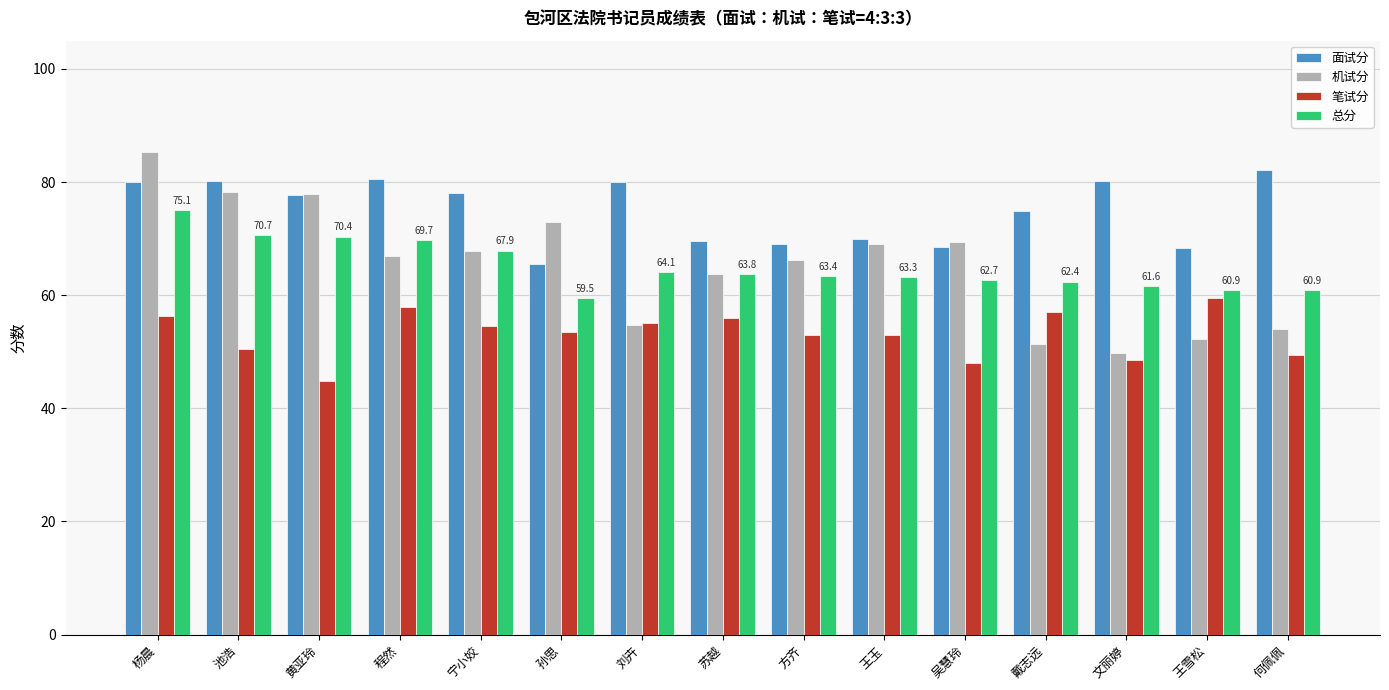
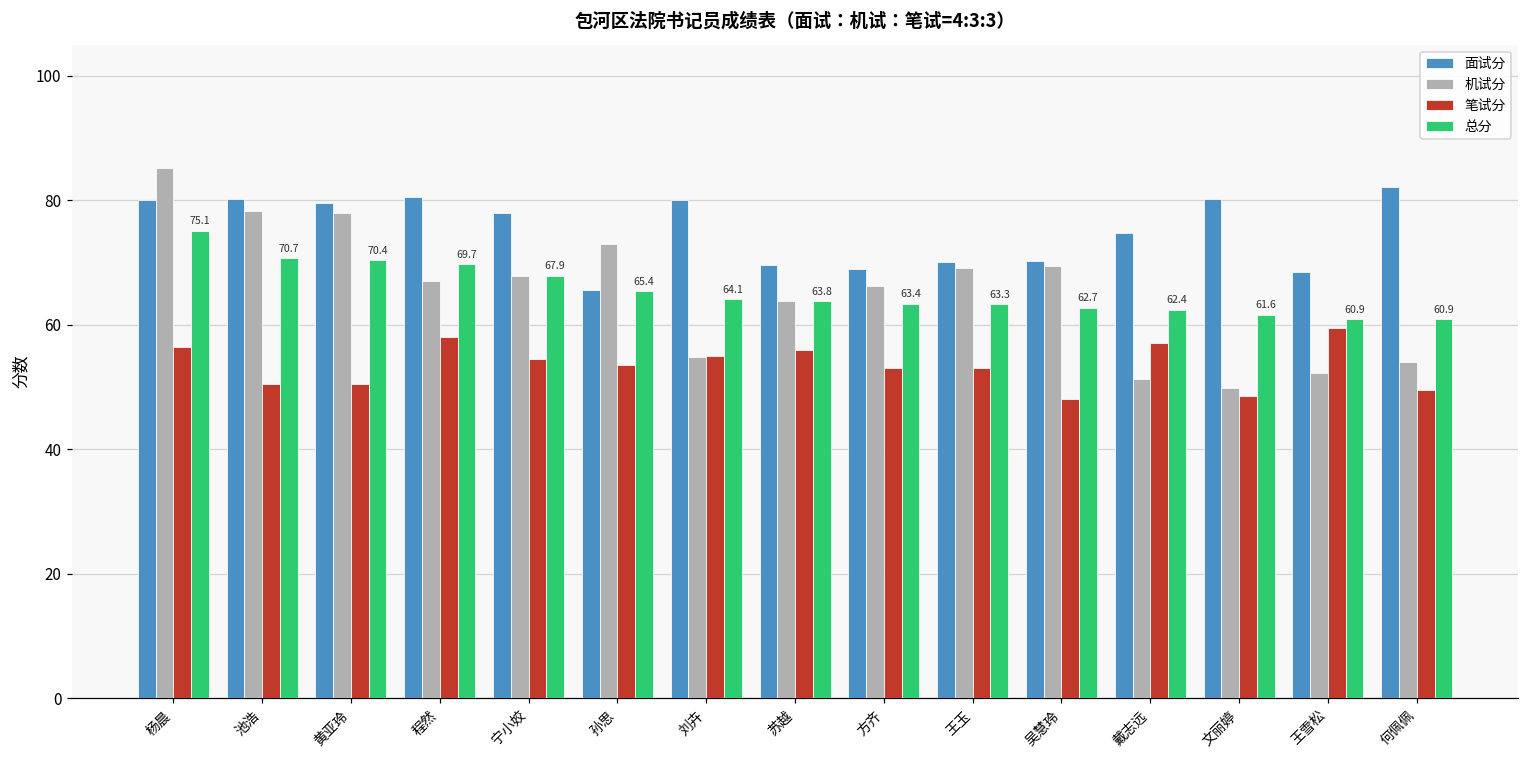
  {
    "面试分": {
      "杨晨": 80,
      "池浩": 80,
-     "黄亚玲": 78,
+     "黄亚玲": 80,
      "程然": 81,
      "宁小姣": 78,
      "孙思": 66,
      "刘卉": 80,
      "苏越": 70,
      "方齐": 69,
      "王玉": 70,
-     "吴慧玲": 69,
+     "吴慧玲": 70,
      "戴志远": 75,
      "文丽婷": 80,
      "王雪松": 68,
      "何佩佩": 82
    },
    "机试分": {
      "杨晨": 85,
      "池浩": 78,
      "黄亚玲": 78,
      "程然": 67,
      "宁小姣": 68,
      "孙思": 73,
      "刘卉": 55,
      "方齐": 66,
      "王玉": 69,
      "吴慧玲": 69,
      "戴志远": 51,
      "文丽婷": 50,
      "王雪松": 52,
      "何佩佩": 54
    },
    "笔试分": {
      "杨晨": 56,
      "池浩": 51,
-     "黄亚玲": 45,
+     "黄亚玲": 51,
      "程然": 58,
      "宁小姣": 55,
      "孙思": 54,
      "刘卉": 55,
      "苏越": 56,
      "方齐": 53,
      "王玉": 53,
      "吴慧玲": 48,
      "戴志远": 57,
      "文丽婷": 49,
      "王雪松": 60,
      "何佩佩": 50
    },
    "总分": {
      "杨晨": 75.1,
      "池浩": 70.7,
      "黄亚玲": 70.4,
      "程然": 69.7,
      "宁小姣": 67.9,
-     "孙思": 59.5,
+     "孙思": 65.4,
      "刘卉": 64.1,
      "苏越": 63.8,
      "方齐": 63.4,
      "王玉": 63.3,
      "吴慧玲": 62.7,
      "戴志远": 62.4,
      "文丽婷": 61.6,
      "王雪松": 60.9,
      "何佩佩": 60.9
    }
  }
